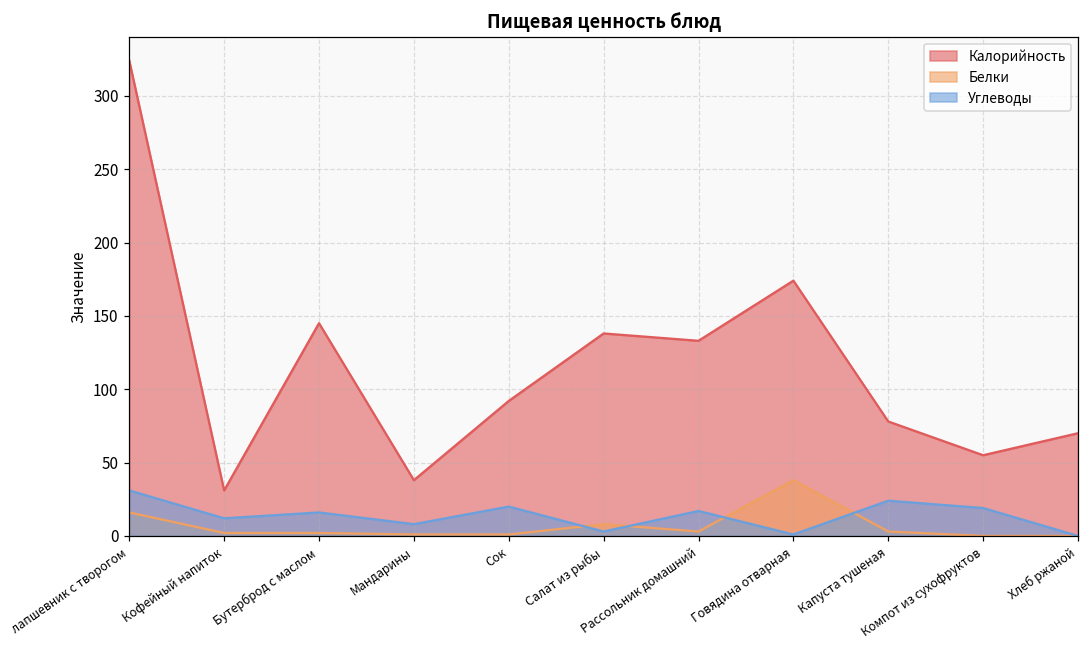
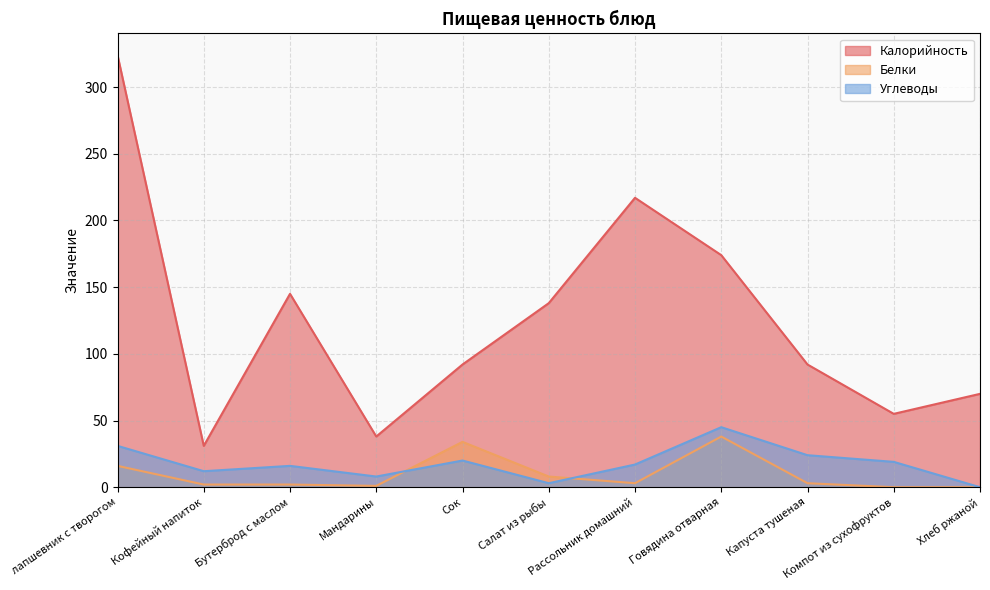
  {
    "Калорийность": {
      "лапшевник с творогом": 324,
      "Кофейный напиток": 31,
      "Бутерброд с маслом": 145,
      "Мандарины": 38,
      "Сок": 92,
      "Салат из рыбы": 138,
-     "Рассольник домашний": 133,
+     "Рассольник домашний": 217,
      "Говядина отварная": 174,
-     "Капуста тушеная": 78,
+     "Капуста тушеная": 92,
      "Компот из сухофруктов": 55,
      "Хлеб ржаной": 70
    },
    "Белки": {
      "лапшевник с творогом": 16,
      "Кофейный напиток": 2,
      "Бутерброд с маслом": 2,
      "Мандарины": 1,
-     "Сок": 1,
+     "Сок": 34,
      "Салат из рыбы": 8,
      "Рассольник домашний": 3,
      "Говядина отварная": 38,
      "Капуста тушеная": 3,
      "Компот из сухофруктов": 0
    },
    "Углеводы": {
      "лапшевник с творогом": 31,
      "Кофейный напиток": 12,
      "Бутерброд с маслом": 16,
      "Мандарины": 8,
      "Сок": 20,
      "Салат из рыбы": 3,
      "Рассольник домашний": 17,
-     "Говядина отварная": 1,
+     "Говядина отварная": 45,
      "Капуста тушеная": 24,
      "Компот из сухофруктов": 19
    }
  }
